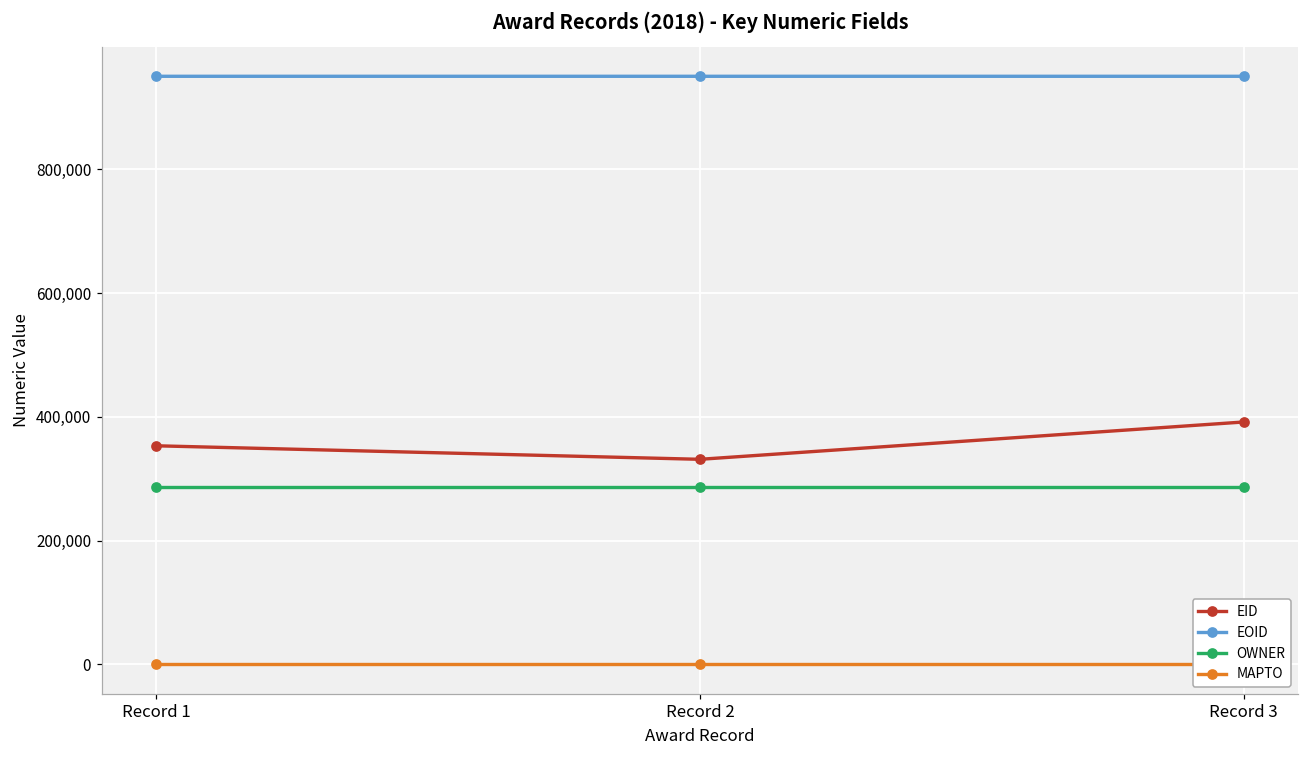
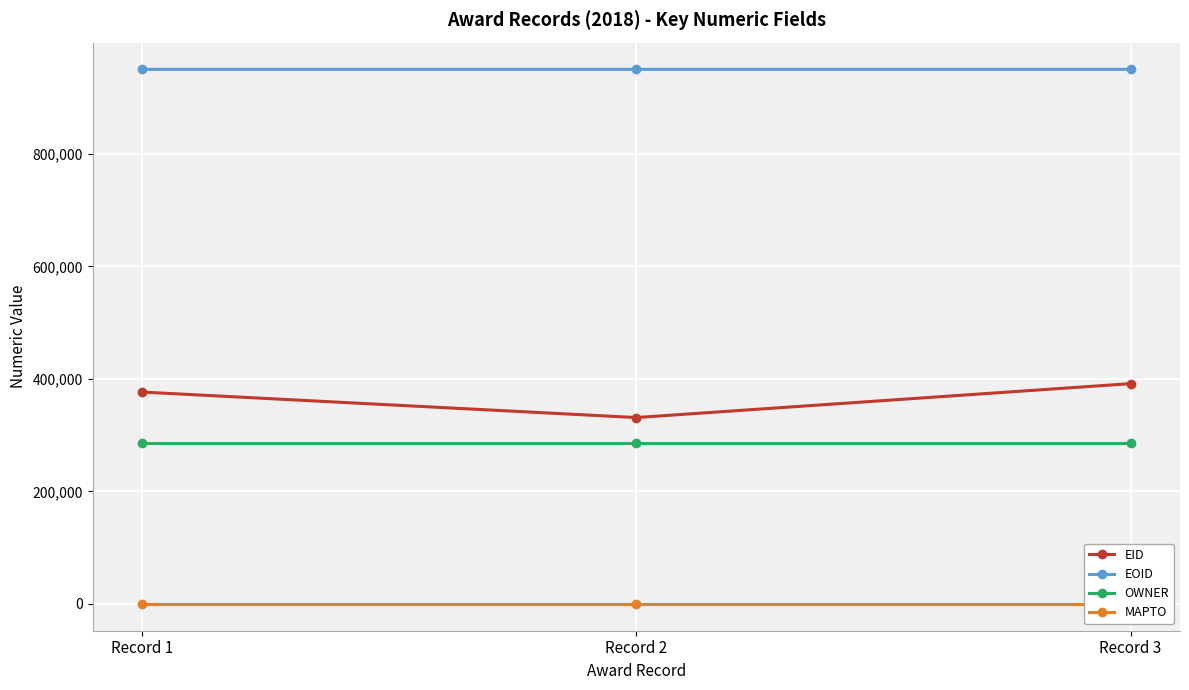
  {
    "EID": {
-     "Record 1": "350,000",
+     "Record 1": "380,000",
      "Record 2": "330,000",
      "Record 3": "390,000"
    },
    "EOID": {
      "Record 1": "950,000",
      "Record 2": "950,000",
      "Record 3": "950,000"
    },
    "OWNER": {
      "Record 1": "290,000",
      "Record 2": "290,000",
      "Record 3": "290,000"
    },
    "MAPTO": {
      "Record 1": "0",
      "Record 2": "0"
    }
  }
